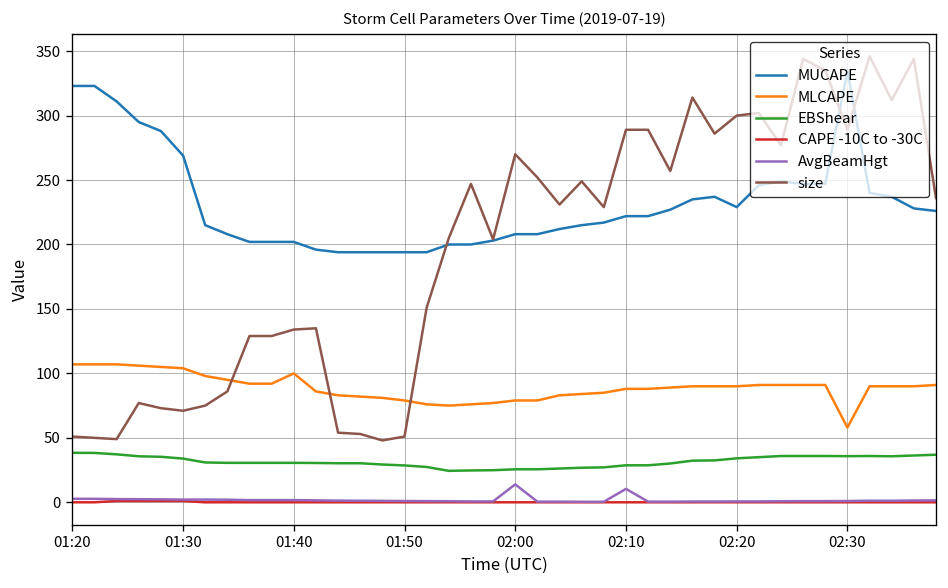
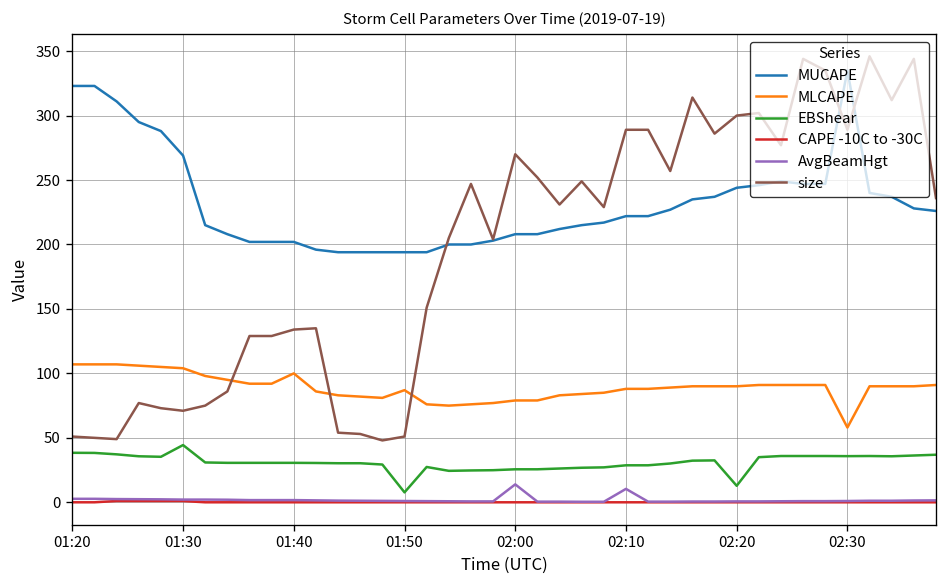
  {
    "MUCAPE": {
      "01:20": 323,
      "01:30": 269,
      "01:40": 202,
      "01:50": 194,
      "02:00": 208,
      "02:10": 222,
-     "02:20": 229
+     "02:20": 244
    },
    "MLCAPE": {
      "01:20": 107,
      "01:30": 104,
      "01:40": 100,
-     "01:50": 79,
+     "01:50": 87,
      "02:00": 79,
      "02:10": 88,
      "02:20": 90,
      "02:30": 58
    },
    "EBShear": {
      "01:20": 38,
-     "01:30": 34,
+     "01:30": 44,
      "01:40": 31,
-     "01:50": 29,
+     "01:50": 8,
      "02:00": 26,
      "02:10": 29,
-     "02:20": 34,
+     "02:20": 13,
      "02:30": 36
    },
    "CAPE -10C to -30C": {
      "01:20": 0,
      "02:00": 0,
      "02:10": 0
    },
    "AvgBeamHgt": {
      "01:20": 3,
      "02:00": 14,
      "02:10": 10
    },
    "size": {
      "01:20": 51,
      "01:30": 71,
      "01:40": 134,
      "01:50": 51,
      "02:00": 270,
      "02:10": 289,
      "02:20": 300
    }
  }
